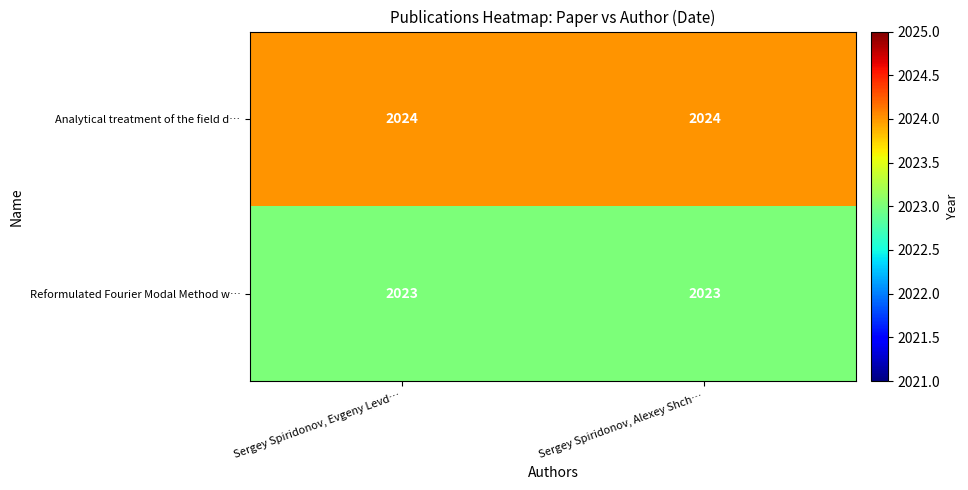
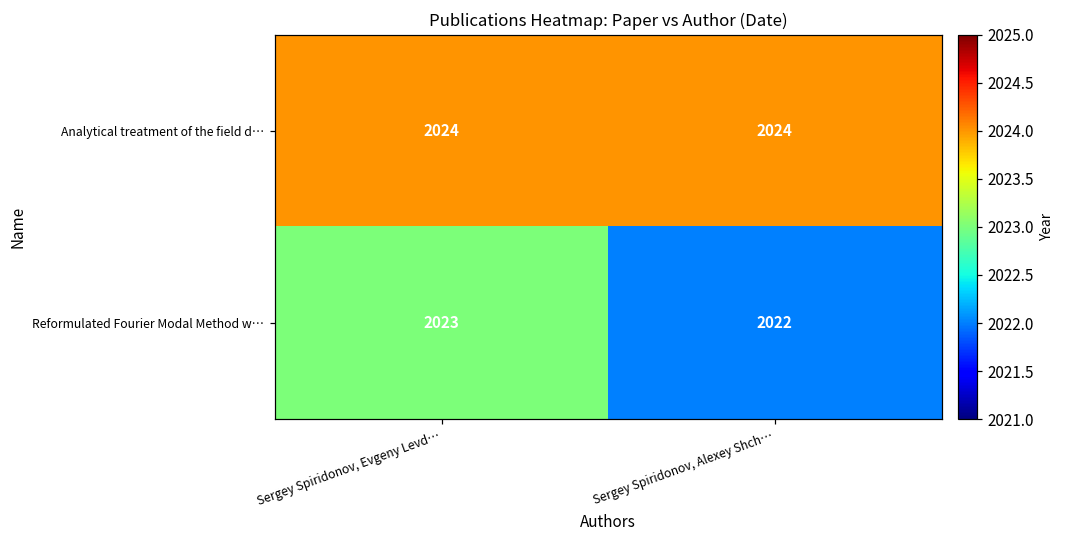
  {
    "Analytical treatment of the field d…": {
      "Sergey Spiridonov, Evgeny Levd…": 2024,
      "Sergey Spiridonov, Alexey Shch…": 2024
    },
    "Reformulated Fourier Modal Method w…": {
      "Sergey Spiridonov, Evgeny Levd…": 2023,
-     "Sergey Spiridonov, Alexey Shch…": 2023
+     "Sergey Spiridonov, Alexey Shch…": 2022
    }
  }
